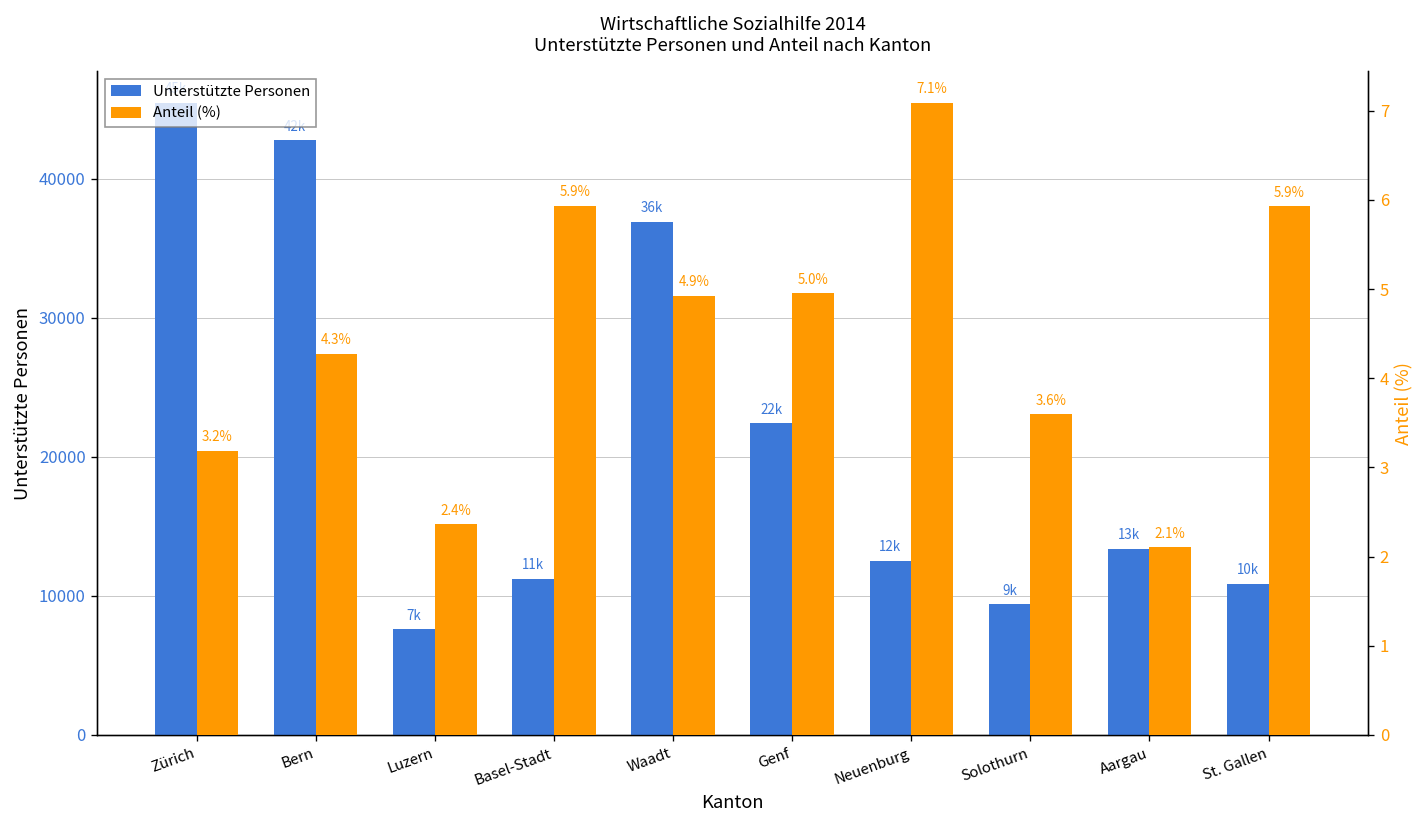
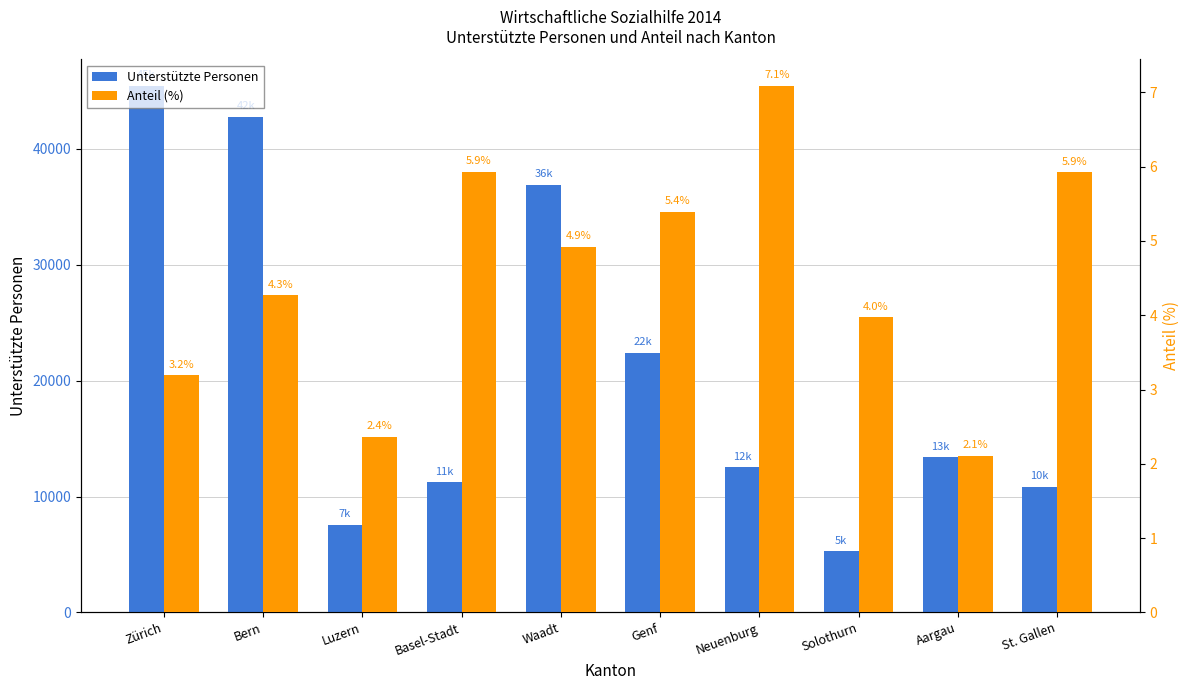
  {
    "Unterstützte Personen": {
      "Basel-Stadt": "11k",
      "Genf": "22k",
-     "Solothurn": "9k",
+     "Solothurn": "5k",
      "Aargau": "13k"
    },
    "Anteil (%)": {
      "Zürich": "3.2%",
      "Bern": "4.3%",
      "Luzern": "2.4%",
      "Basel-Stadt": "5.9%",
      "Waadt": "4.9%",
-     "Genf": "5.0%",
+     "Genf": "5.4%",
      "Neuenburg": "7.1%",
-     "Solothurn": "3.6%",
+     "Solothurn": "4.0%",
      "Aargau": "2.1%",
      "St. Gallen": "5.9%"
    }
  }
